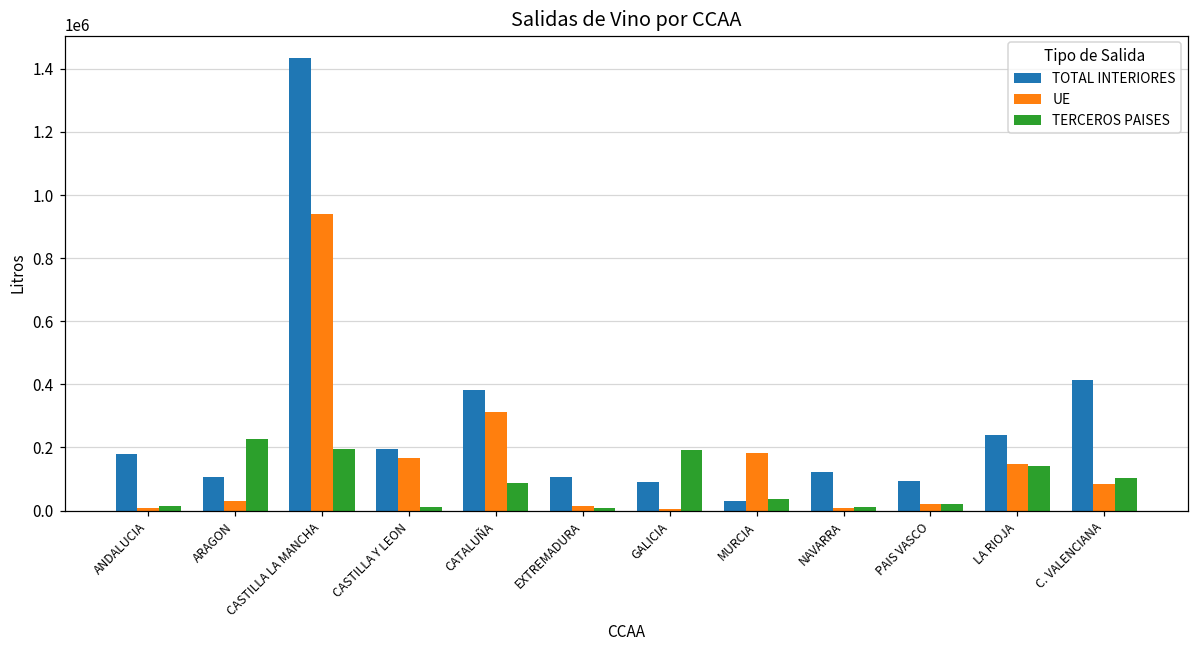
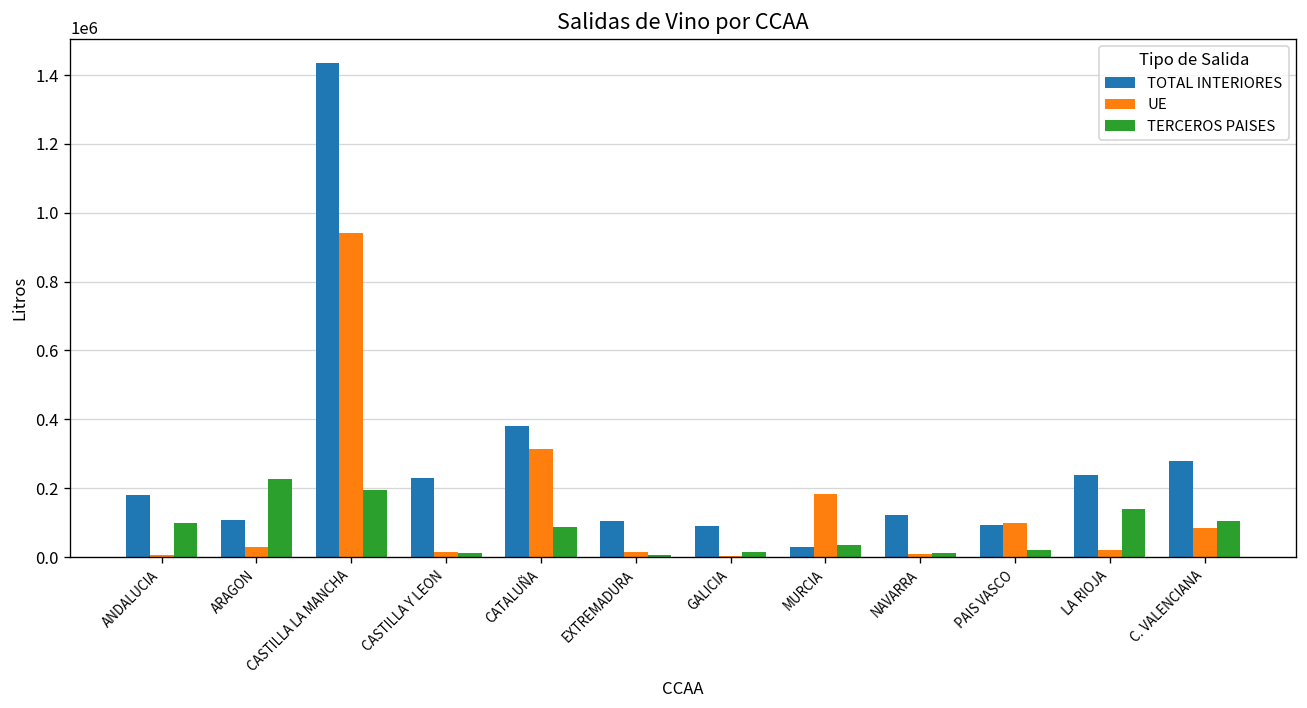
  {
    "TOTAL INTERIORES": {
      "ANDALUCIA": 180000,
      "ARAGON": 110000,
      "CASTILLA LA MANCHA": 1430000,
-     "CASTILLA Y LEON": 200000,
+     "CASTILLA Y LEON": 230000,
      "CATALUÑA": 380000,
      "EXTREMADURA": 110000,
      "GALICIA": 90000,
      "MURCIA": 30000,
      "NAVARRA": 120000,
      "PAIS VASCO": 90000,
      "LA RIOJA": 240000,
-     "C. VALENCIANA": 410000
+     "C. VALENCIANA": 280000
    },
    "UE": {
      "ARAGON": 30000,
      "CASTILLA LA MANCHA": 940000,
-     "CASTILLA Y LEON": 170000,
+     "CASTILLA Y LEON": 10000,
      "CATALUÑA": 310000,
      "EXTREMADURA": 20000,
      "MURCIA": 180000,
      "NAVARRA": 10000,
-     "PAIS VASCO": 20000,
-     "LA RIOJA": 150000,
+     "PAIS VASCO": 100000,
+     "LA RIOJA": 20000,
      "C. VALENCIANA": 80000
    },
    "TERCEROS PAISES": {
-     "ANDALUCIA": 10000,
+     "ANDALUCIA": 100000,
      "ARAGON": 230000,
      "CASTILLA LA MANCHA": 200000,
      "CASTILLA Y LEON": 10000,
      "CATALUÑA": 90000,
-     "GALICIA": 190000,
+     "GALICIA": 20000,
      "MURCIA": 40000,
      "NAVARRA": 10000,
      "PAIS VASCO": 20000,
      "LA RIOJA": 140000,
      "C. VALENCIANA": 100000
    }
  }
